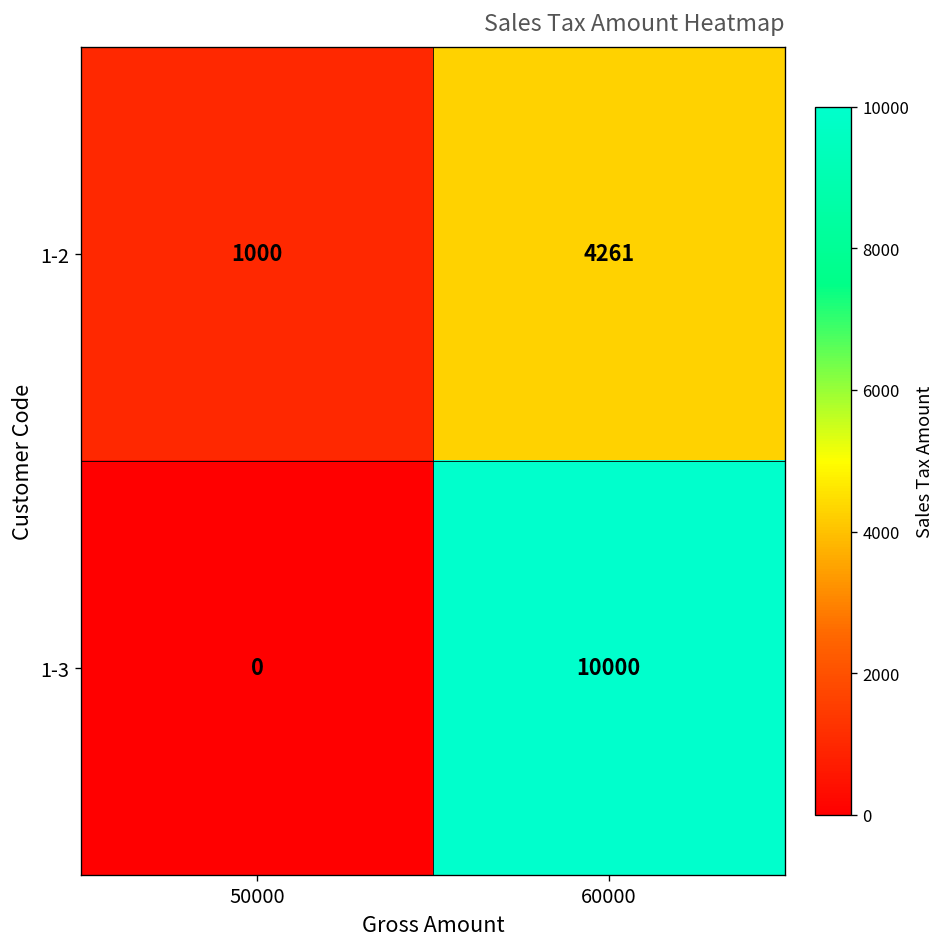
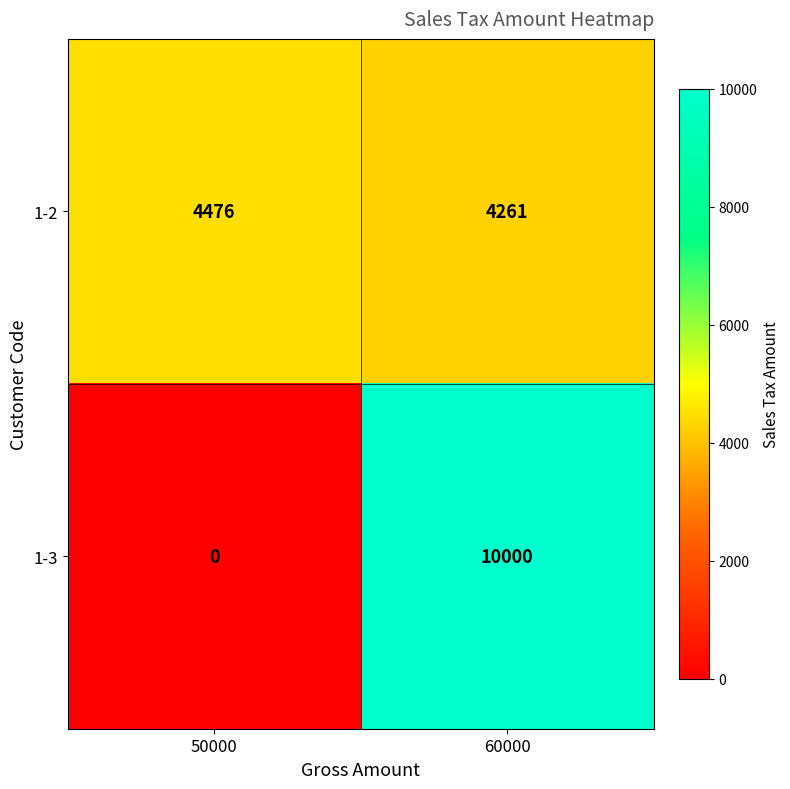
  {
    "1-2": {
-     "50000": 1000,
+     "50000": 4476,
      "60000": 4261
    },
    "1-3": {
      "50000": 0,
      "60000": 10000
    }
  }
